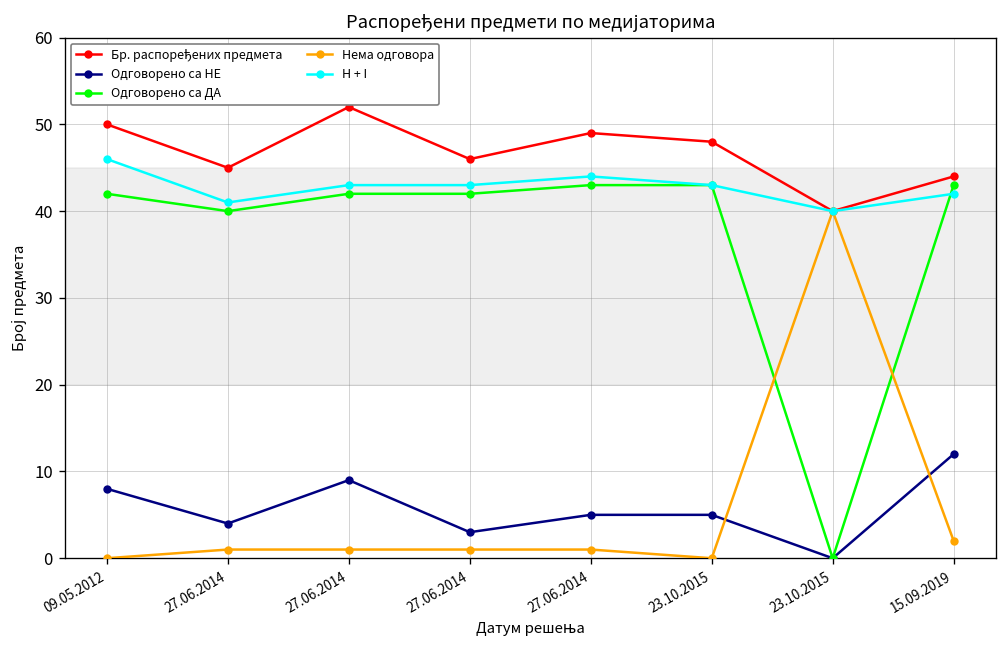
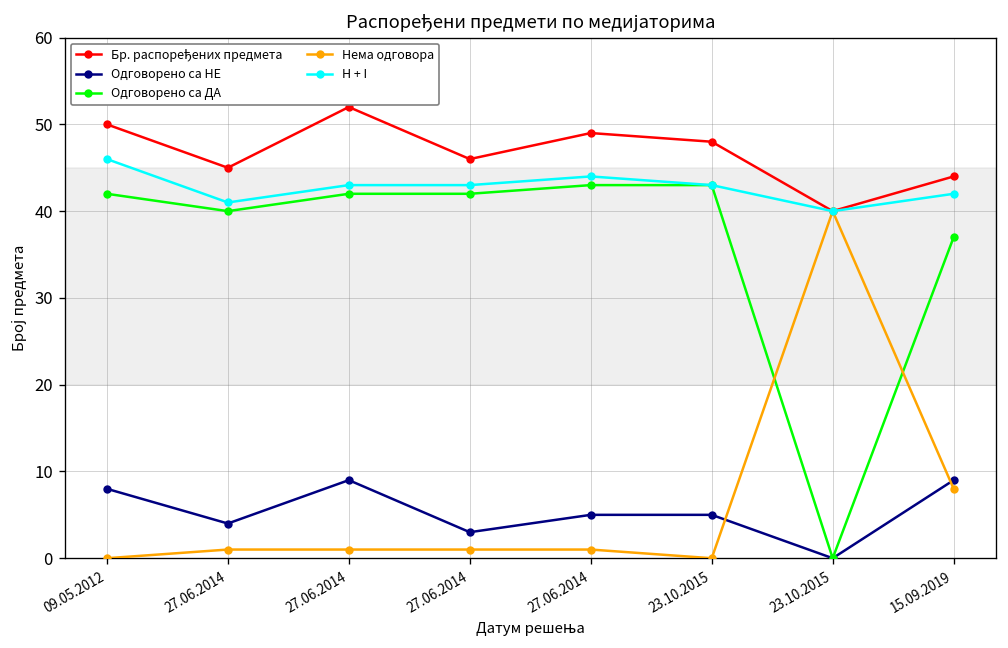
  {
    "Бр. распоређених предмета": {
      "09.05.2012": 50,
      "15.09.2019": 44
    },
    "Одговорено са НЕ": {
      "09.05.2012": 8,
-     "15.09.2019": 12
+     "15.09.2019": 9
    },
    "Одговорено са ДА": {
      "09.05.2012": 42,
-     "15.09.2019": 43
+     "15.09.2019": 37
    },
    "Нема одговора": {
      "09.05.2012": 0,
-     "15.09.2019": 2
+     "15.09.2019": 8
    },
    "H + I": {
      "09.05.2012": 46,
      "15.09.2019": 42
    }
  }
